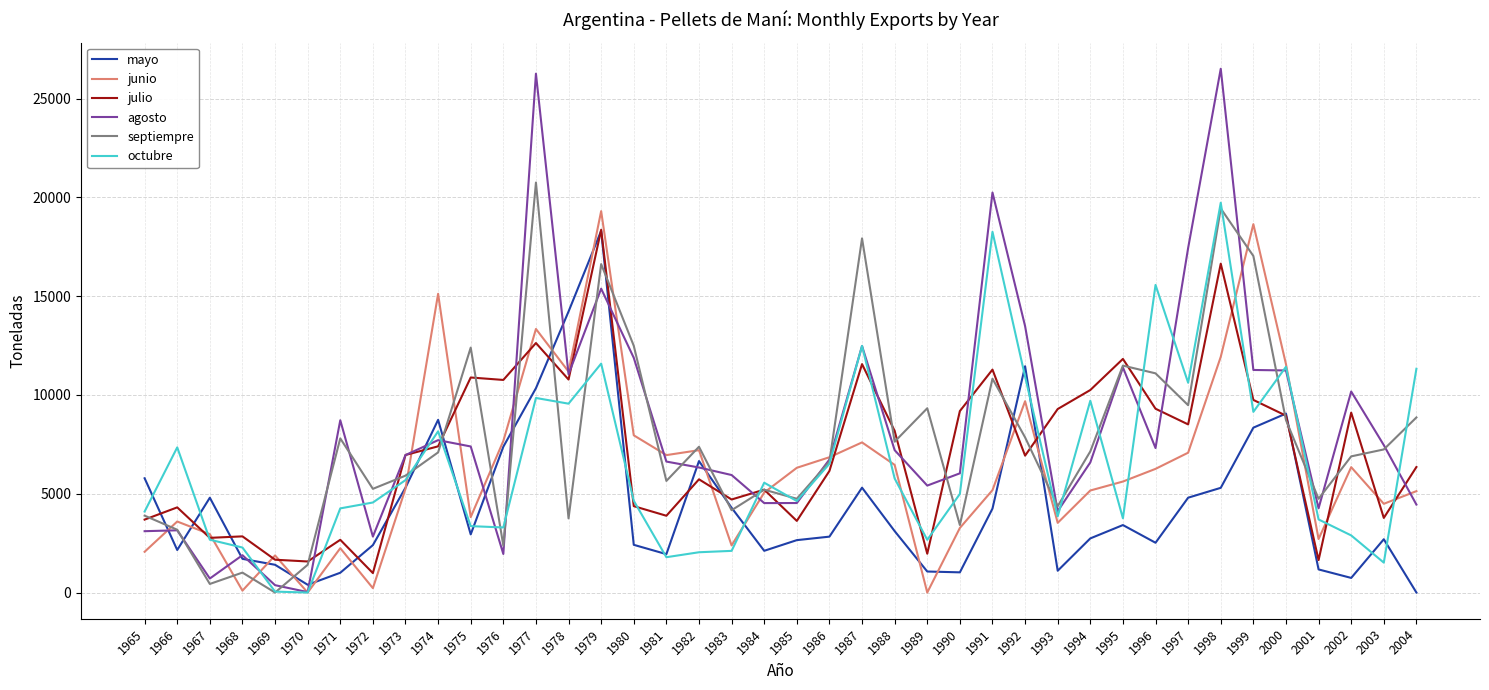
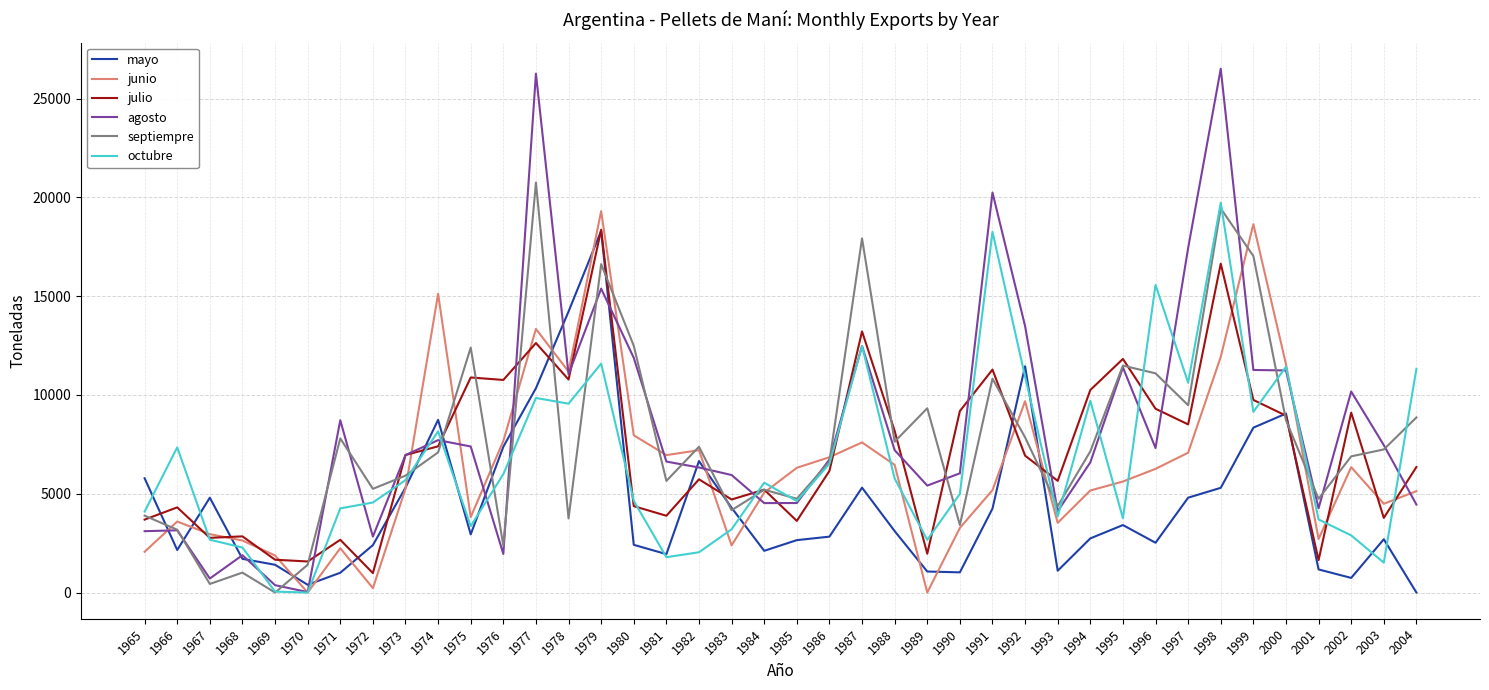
  {
    "junio": {
      "1965": 2100,
      "1966": 3600,
      "1967": 3000,
-     "1968": 100,
+     "1968": 2600,
      "1969": 1900,
      "1971": 2200,
      "1972": 200,
      "1974": 15100,
      "1975": 3800,
      "1976": 7700,
      "1977": 13300,
      "1978": 11200,
      "1979": 19300,
      "1980": 8000,
      "1981": 7000,
      "1982": 7200,
      "1983": 2400,
      "1984": 5100,
      "1985": 6300,
      "1987": 7600,
      "1988": 6500,
      "1989": 0,
      "1990": 3300,
      "1991": 5200,
      "1992": 9700,
      "1993": 3500,
      "1994": 5200,
      "1995": 5600,
      "1996": 6300,
      "1997": 7100,
      "1998": 11900,
      "1999": 18600,
      "2000": 11600,
      "2001": 2700,
      "2002": 6300,
      "2003": 4500,
      "2004": 5100
    },
    "julio": {
      "1965": 3700,
      "1966": 4300,
      "1968": 2800,
      "1969": 1700,
      "1970": 1600,
      "1971": 2700,
      "1972": 1000,
      "1974": 7400,
      "1975": 10900,
      "1976": 10800,
      "1977": 12600,
      "1978": 10800,
      "1980": 4400,
      "1981": 3900,
      "1982": 5700,
      "1983": 4700,
      "1985": 3600,
      "1986": 6200,
-     "1987": 11600,
+     "1987": 13200,
      "1988": 8200,
      "1989": 2000,
      "1990": 9200,
      "1991": 11300,
      "1992": 6900,
-     "1993": 9300,
+     "1993": 5700,
      "1994": 10200,
      "1995": 11800,
      "1996": 9300,
      "1997": 8500,
      "1998": 16600,
      "1999": 9700,
      "2001": 1600,
      "2002": 9100,
      "2003": 3800,
      "2004": 6400
    },
    "octubre": {
      "1965": 4100,
      "1966": 7300,
      "1968": 2300,
      "1971": 4300,
      "1972": 4600,
      "1973": 5700,
      "1974": 8200,
      "1975": 3400,
-     "1976": 3300,
+     "1976": 6000,
      "1977": 9800,
      "1978": 9600,
      "1979": 11600,
      "1980": 4600,
      "1981": 1800,
      "1982": 2000,
-     "1983": 2100,
+     "1983": 3200,
      "1984": 5600,
      "1988": 5800,
      "1989": 2700,
      "1990": 5000,
      "1991": 18300,
      "1992": 10900,
      "1993": 3900,
      "1994": 9700,
      "1995": 3800,
      "1996": 15600,
      "1997": 10600,
      "1998": 19700,
      "1999": 9100,
      "2000": 11400,
      "2001": 3700,
      "2002": 2900,
      "2003": 1500,
      "2004": 11300
    }
  }
